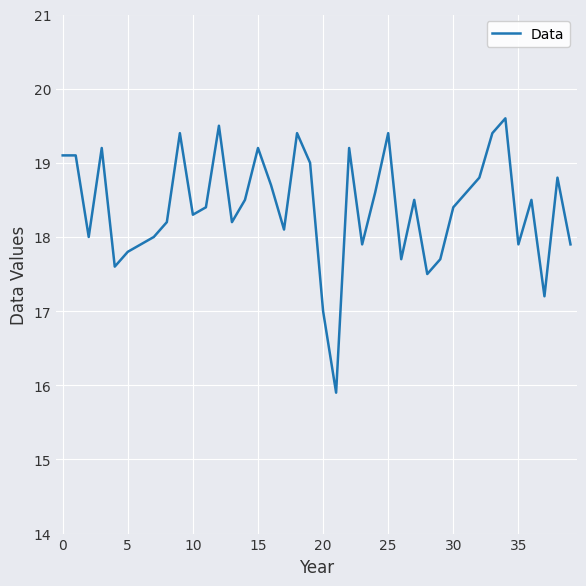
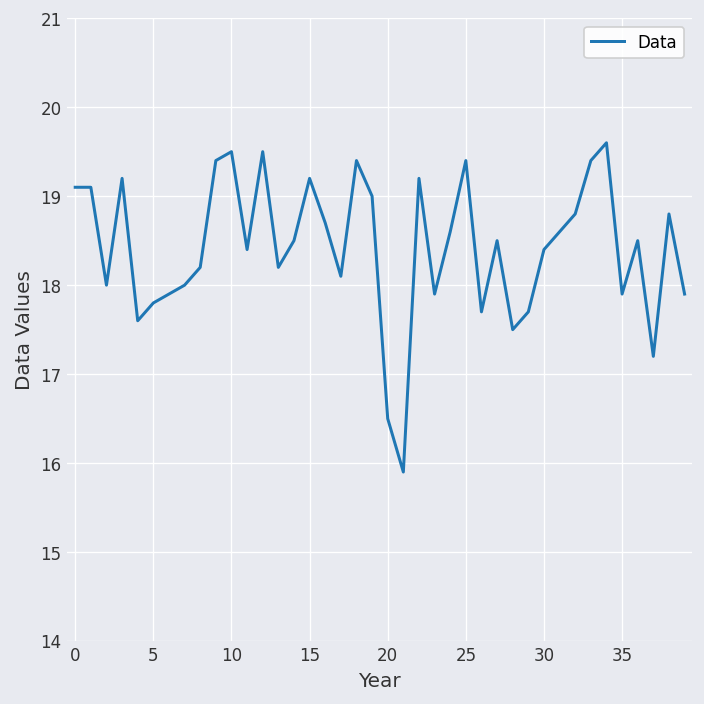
  {
    "0": 19.1,
    "5": 17.8,
-   "10": 18.3,
+   "10": 19.5,
    "15": 19.2,
-   "20": 17.0,
+   "20": 16.5,
    "25": 19.4,
    "30": 18.4,
    "35": 17.9
  }
